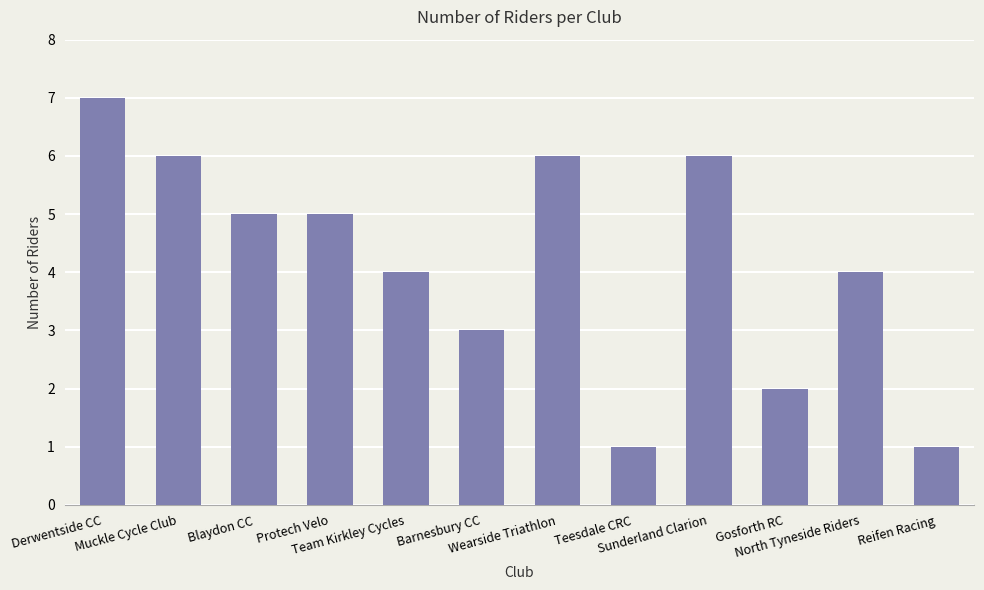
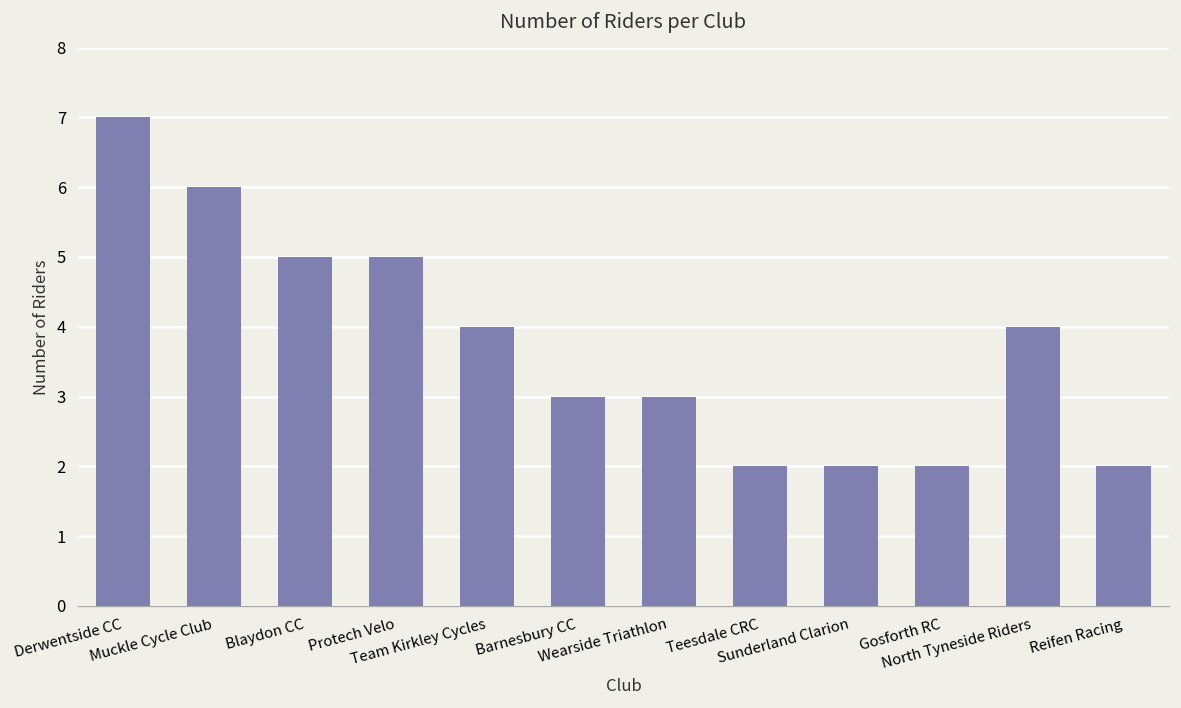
  {
    "Derwentside CC": 7,
    "Muckle Cycle Club": 6,
    "Blaydon CC": 5,
    "Protech Velo": 5,
    "Team Kirkley Cycles": 4,
    "Barnesbury CC": 3,
-   "Wearside Triathlon": 6,
-   "Teesdale CRC": 1,
-   "Sunderland Clarion": 6,
+   "Wearside Triathlon": 3,
+   "Teesdale CRC": 2,
+   "Sunderland Clarion": 2,
    "Gosforth RC": 2,
    "North Tyneside Riders": 4,
-   "Reifen Racing": 1
+   "Reifen Racing": 2
  }
